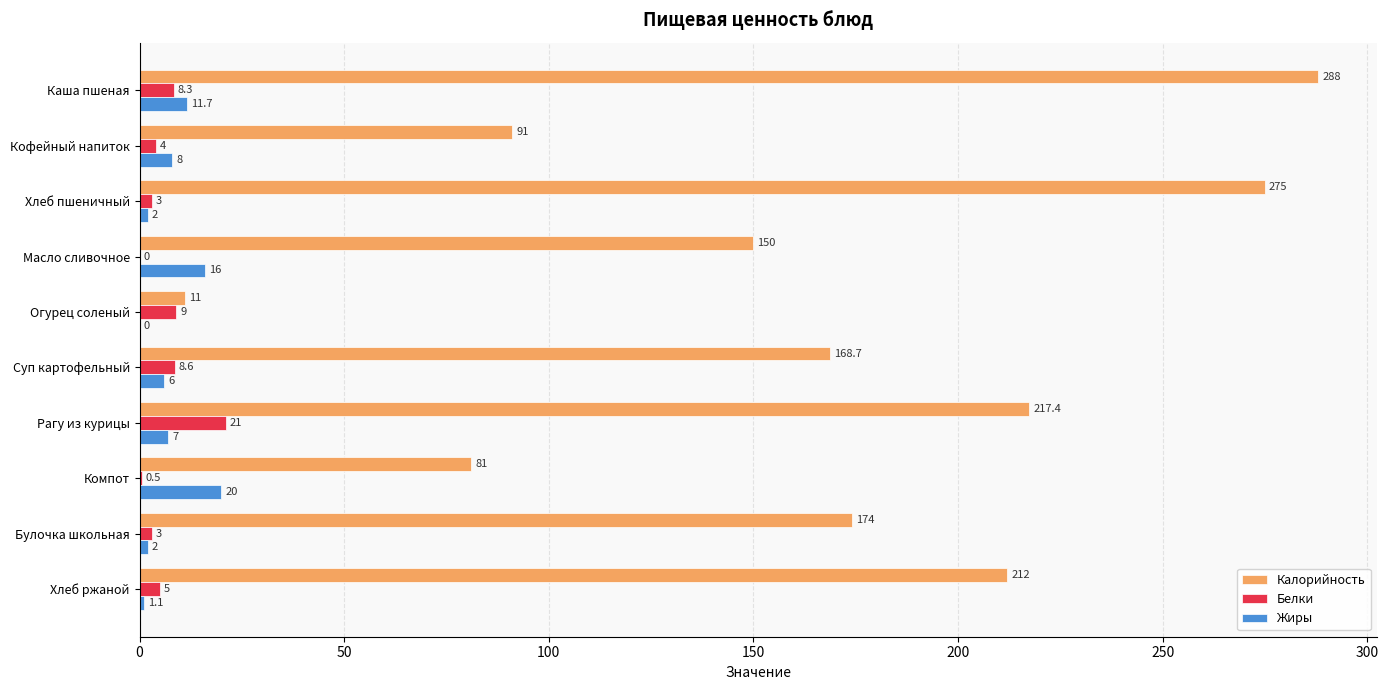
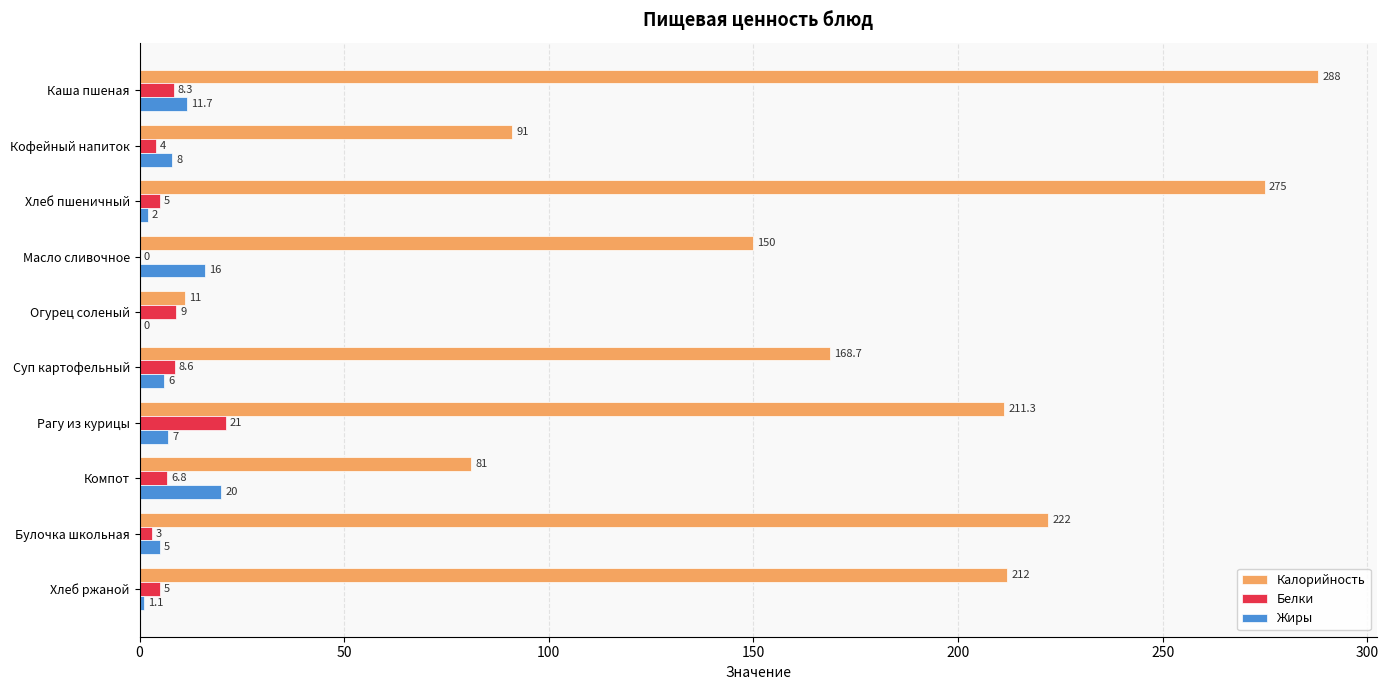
  {
    "Калорийность": {
      "Каша пшеная": 288,
      "Кофейный напиток": 91,
      "Хлеб пшеничный": 275,
      "Масло сливочное": 150,
      "Огурец соленый": 11,
      "Суп картофельный": 168.7,
-     "Рагу из курицы": 217.4,
+     "Рагу из курицы": 211.3,
      "Компот": 81,
-     "Булочка школьная": 174,
+     "Булочка школьная": 222,
      "Хлеб ржаной": 212
    },
    "Белки": {
      "Каша пшеная": 8.3,
      "Кофейный напиток": 4,
-     "Хлеб пшеничный": 3,
+     "Хлеб пшеничный": 5,
      "Масло сливочное": 0,
      "Огурец соленый": 9,
      "Суп картофельный": 8.6,
      "Рагу из курицы": 21,
-     "Компот": 0.5,
+     "Компот": 6.8,
      "Булочка школьная": 3,
      "Хлеб ржаной": 5
    },
    "Жиры": {
      "Каша пшеная": 11.7,
      "Кофейный напиток": 8,
      "Хлеб пшеничный": 2,
      "Масло сливочное": 16,
      "Огурец соленый": 0,
      "Суп картофельный": 6,
      "Рагу из курицы": 7,
      "Компот": 20,
-     "Булочка школьная": 2,
+     "Булочка школьная": 5,
      "Хлеб ржаной": 1.1
    }
  }
